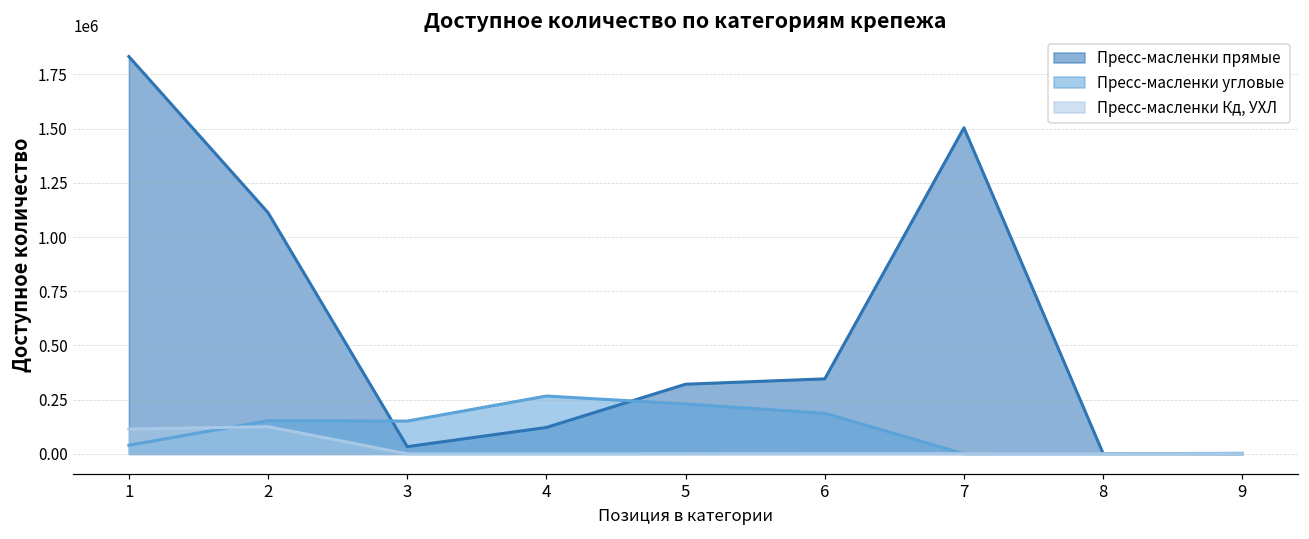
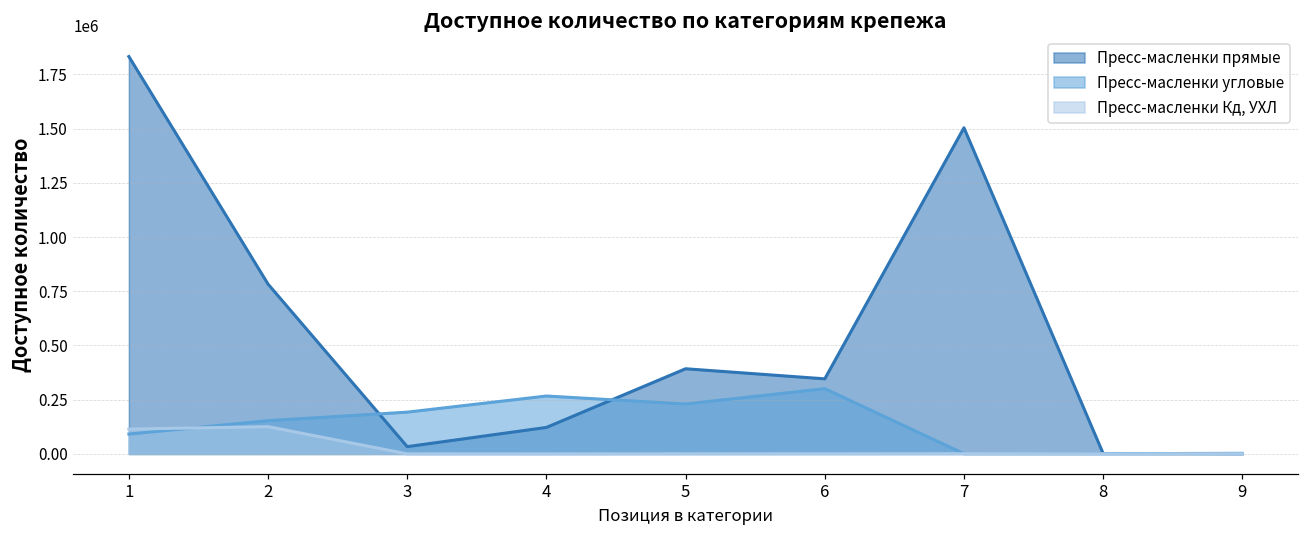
  {
    "Пресс-масленки прямые": {
      "1": 1830000,
-     "2": 1110000,
+     "2": 780000,
      "3": 30000,
      "4": 120000,
-     "5": 320000,
+     "5": 390000,
      "6": 350000,
      "7": 1500000
    },
    "Пресс-масленки угловые": {
-     "1": 40000,
+     "1": 90000,
      "2": 150000,
-     "3": 150000,
+     "3": 190000,
      "4": 270000,
      "5": 230000,
-     "6": 190000
+     "6": 300000
    },
    "Пресс-масленки Кд, УХЛ": {
      "1": 110000,
      "2": 130000,
      "3": 0,
      "4": 0,
      "5": 0,
      "6": 0
    }
  }
